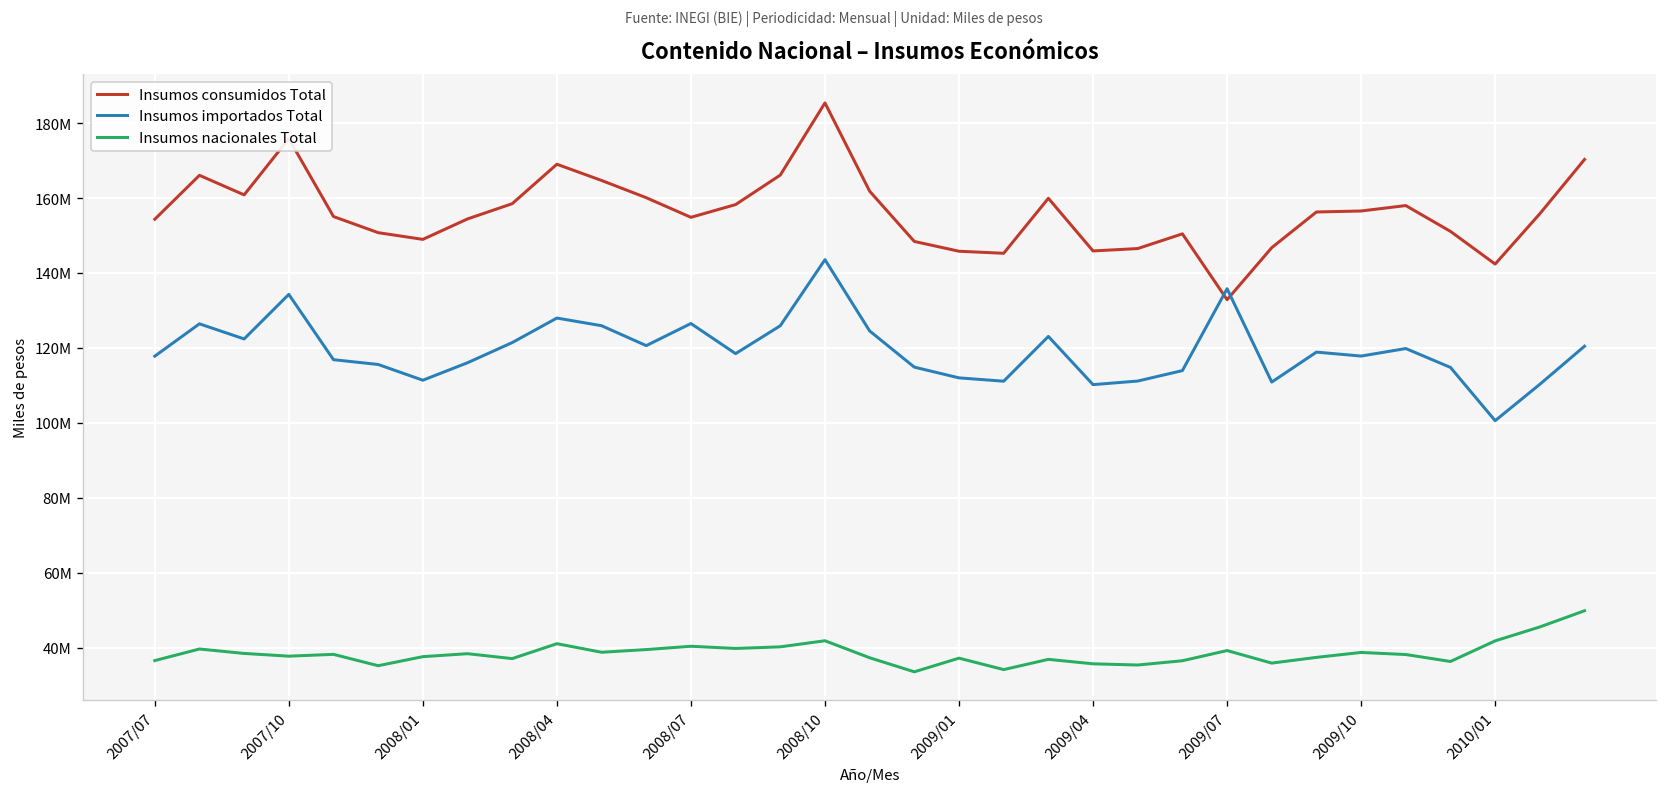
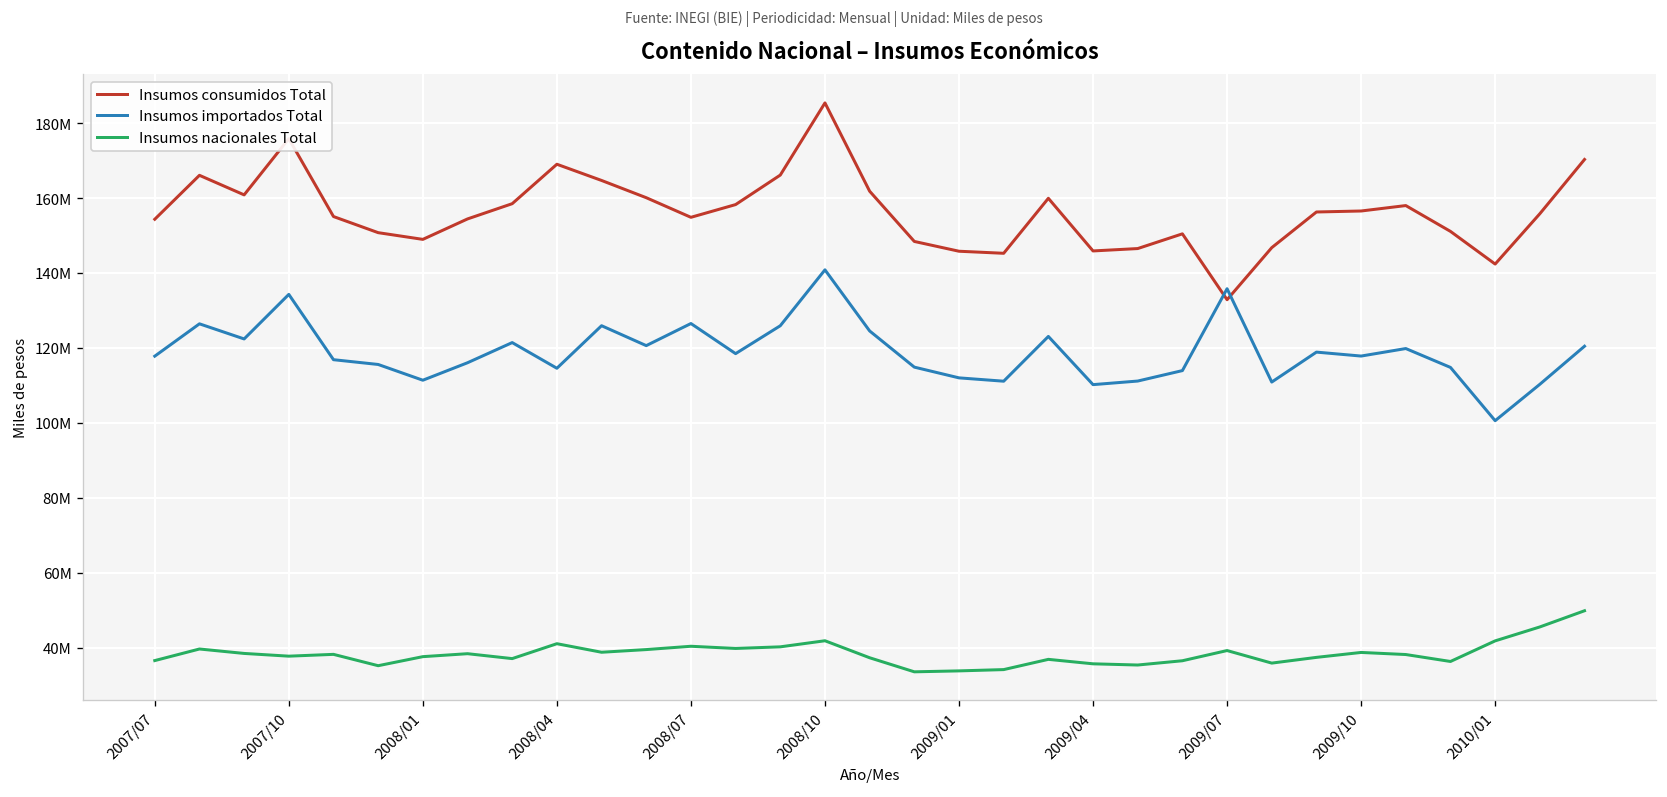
  {
    "Insumos consumidos Total": {
      "2007/07": 154000000,
      "2008/01": 149000000,
      "2008/04": 169000000,
      "2008/07": 155000000,
      "2008/10": 185000000,
      "2009/01": 146000000,
      "2009/04": 146000000,
      "2009/07": 133000000,
      "2009/10": 157000000,
      "2010/01": 142000000
    },
    "Insumos importados Total": {
      "2007/07": 118000000,
      "2007/10": 134000000,
      "2008/01": 111000000,
-     "2008/04": 128000000,
+     "2008/04": 115000000,
      "2008/07": 127000000,
-     "2008/10": 144000000,
+     "2008/10": 141000000,
      "2009/01": 112000000,
      "2009/04": 110000000,
      "2009/07": 136000000,
      "2009/10": 118000000,
      "2010/01": 101000000
    },
    "Insumos nacionales Total": {
      "2007/07": 37000000,
      "2007/10": 38000000,
      "2008/01": 38000000,
      "2008/04": 41000000,
      "2008/07": 40000000,
      "2008/10": 42000000,
-     "2009/01": 37000000,
+     "2009/01": 34000000,
      "2009/04": 36000000,
      "2009/07": 39000000,
      "2009/10": 39000000,
      "2010/01": 42000000
    }
  }
